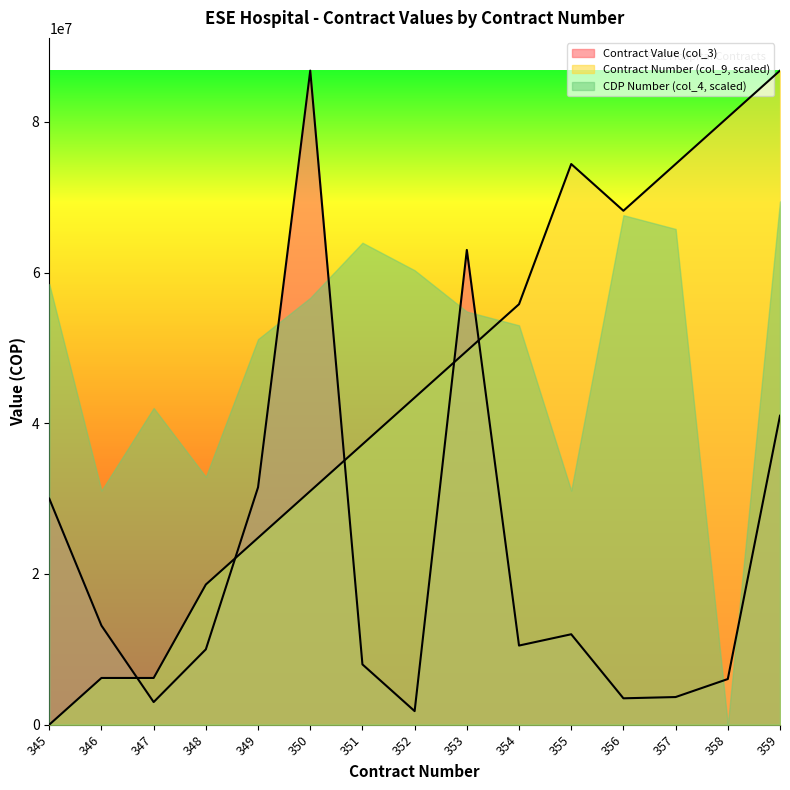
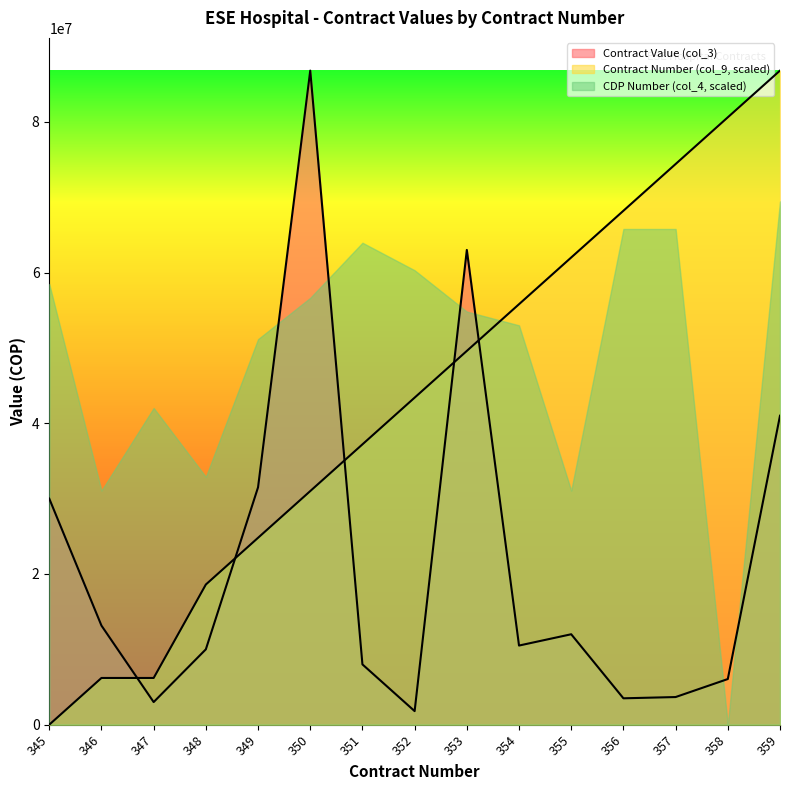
  {
    "Contract Value (col_3)": {
      "345": 30000000,
      "346": 13000000,
      "347": 3000000,
      "348": 10000000,
      "349": 32000000,
      "350": 87000000,
      "351": 8000000,
      "352": 2000000,
      "353": 63000000,
      "354": 11000000,
      "355": 12000000,
      "356": 4000000,
      "357": 4000000,
      "358": 6000000,
      "359": 41000000
    },
    "Contract Number (col_9, scaled)": {
      "345": 0,
      "346": 6000000,
      "347": 6000000,
      "348": 19000000,
      "349": 25000000,
      "350": 31000000,
      "351": 37000000,
      "352": 43000000,
      "353": 50000000,
      "354": 56000000,
-     "355": 74000000,
+     "355": 62000000,
      "356": 68000000,
      "357": 74000000,
      "358": 81000000,
      "359": 87000000
    },
    "CDP Number (col_4, scaled)": {
      "345": 58000000,
      "346": 31000000,
      "347": 42000000,
      "348": 33000000,
      "349": 51000000,
      "350": 57000000,
      "351": 64000000,
      "352": 60000000,
      "353": 55000000,
      "354": 53000000,
      "355": 31000000,
-     "356": 68000000,
+     "356": 66000000,
      "357": 66000000,
      "358": 0,
      "359": 69000000
    }
  }
